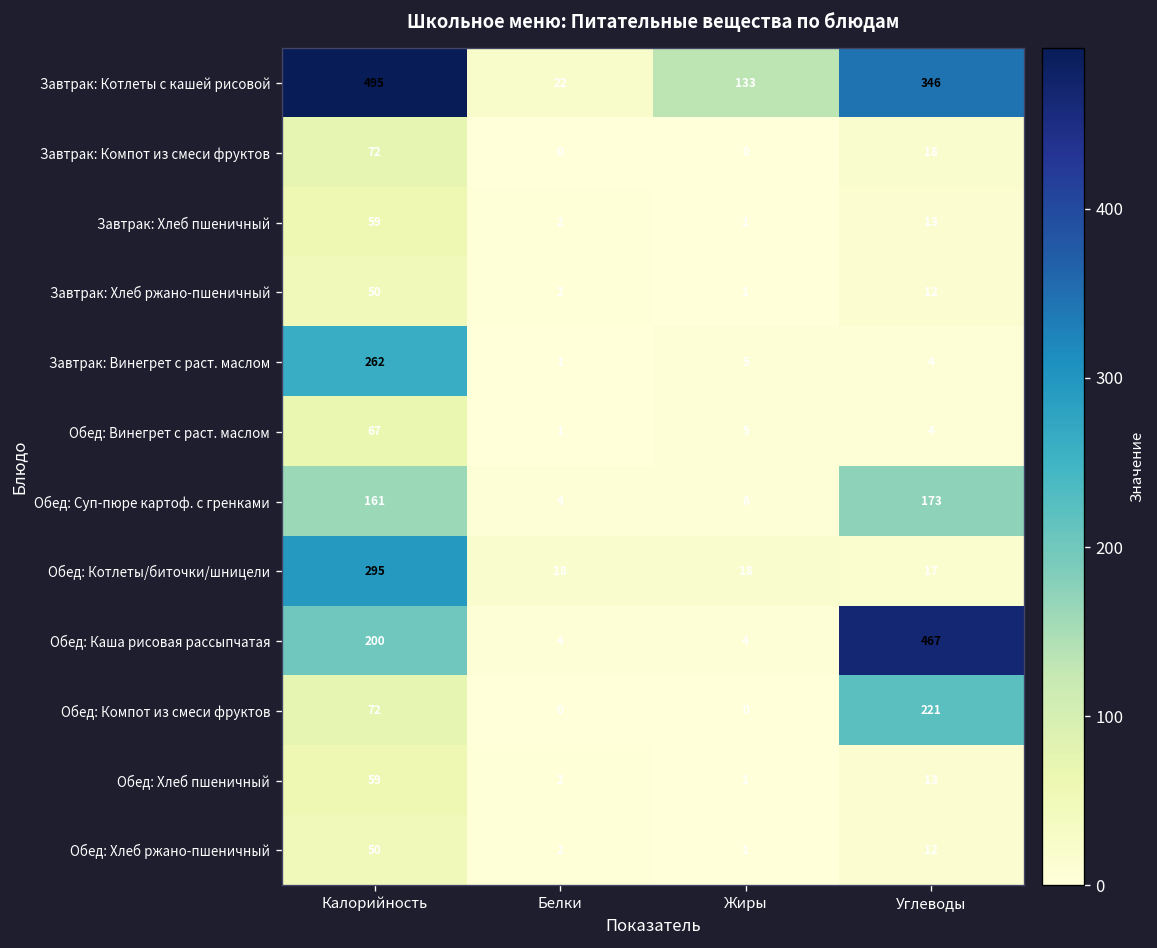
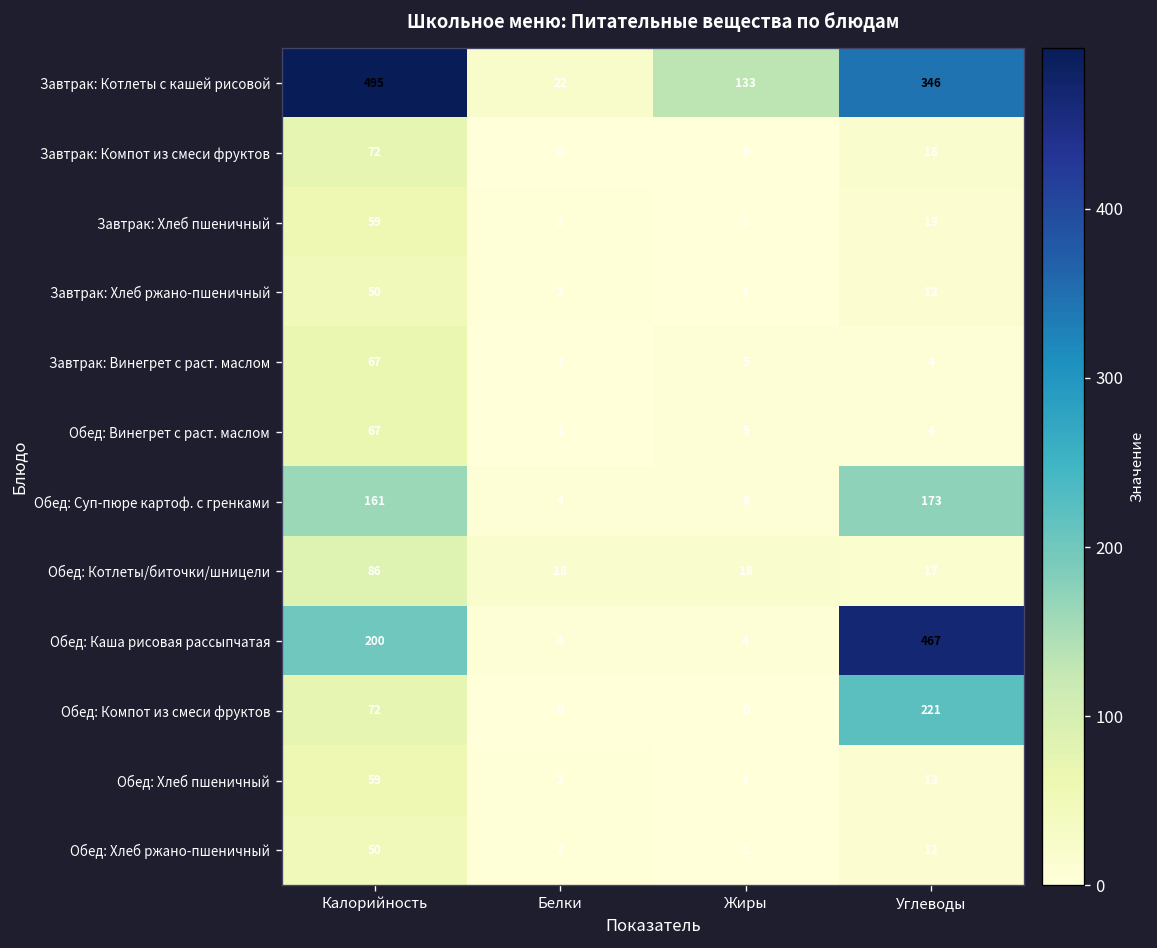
  {
    "Завтрак: Котлеты с кашей рисовой": {
      "Калорийность": 495,
      "Белки": 22,
      "Жиры": 133,
      "Углеводы": 346
    },
    "Завтрак: Компот из смеси фруктов": {
      "Калорийность": 72,
      "Углеводы": 18
    },
    "Завтрак: Хлеб пшеничный": {
      "Калорийность": 59
    },
    "Завтрак: Хлеб ржано-пшеничный": {
      "Калорийность": 50
    },
    "Завтрак: Винегрет с раст. маслом": {
-     "Калорийность": 262
+     "Калорийность": 67
    },
    "Обед: Винегрет с раст. маслом": {
      "Калорийность": 67
    },
    "Обед: Суп-пюре картоф. с гренками": {
      "Калорийность": 161,
      "Углеводы": 173
    },
    "Обед: Котлеты/биточки/шницели": {
-     "Калорийность": 295,
+     "Калорийность": 86,
      "Белки": 18,
      "Жиры": 18,
      "Углеводы": 17
    },
    "Обед: Каша рисовая рассыпчатая": {
      "Калорийность": 200,
      "Углеводы": 467
    },
    "Обед: Компот из смеси фруктов": {
      "Калорийность": 72,
      "Углеводы": 221
    },
    "Обед: Хлеб пшеничный": {
      "Калорийность": 59
    },
    "Обед: Хлеб ржано-пшеничный": {
      "Калорийность": 50
    }
  }
